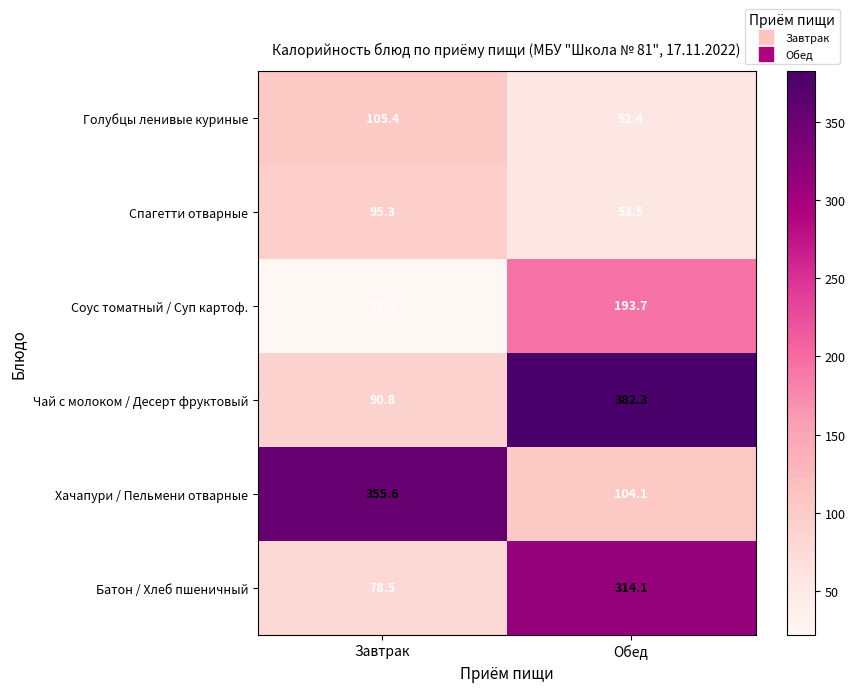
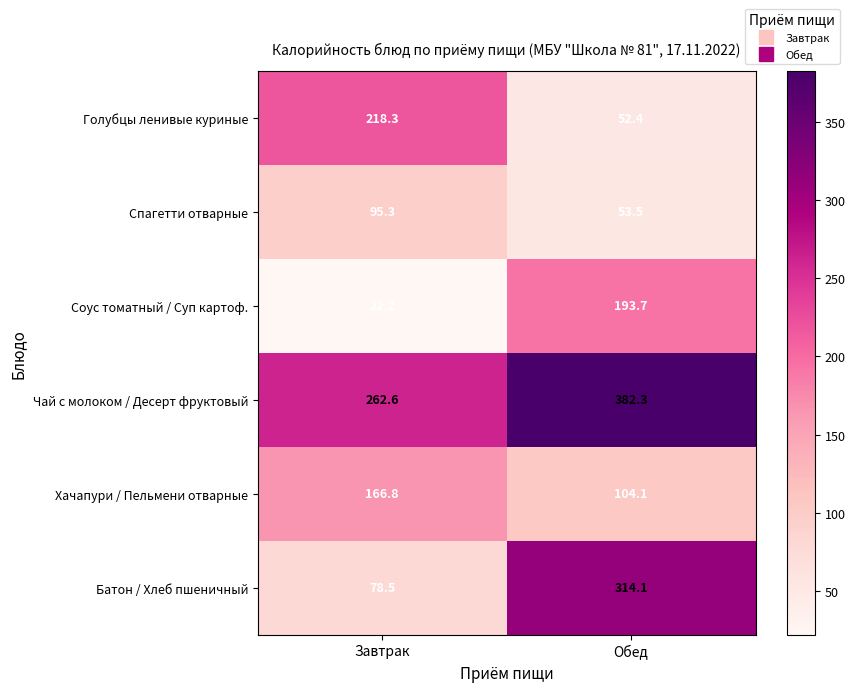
  {
    "Голубцы ленивые куриные": {
-     "Завтрак": 105.4
+     "Завтрак": 218.3
    },
    "Спагетти отварные": {
      "Завтрак": 95.3
    },
    "Соус томатный / Суп картоф.": {
      "Обед": 193.7
    },
    "Чай с молоком / Десерт фруктовый": {
-     "Завтрак": 90.8,
+     "Завтрак": 262.6,
      "Обед": 382.3
    },
    "Хачапури / Пельмени отварные": {
-     "Завтрак": 355.6,
+     "Завтрак": 166.8,
      "Обед": 104.1
    },
    "Батон / Хлеб пшеничный": {
      "Обед": 314.1
    }
  }
